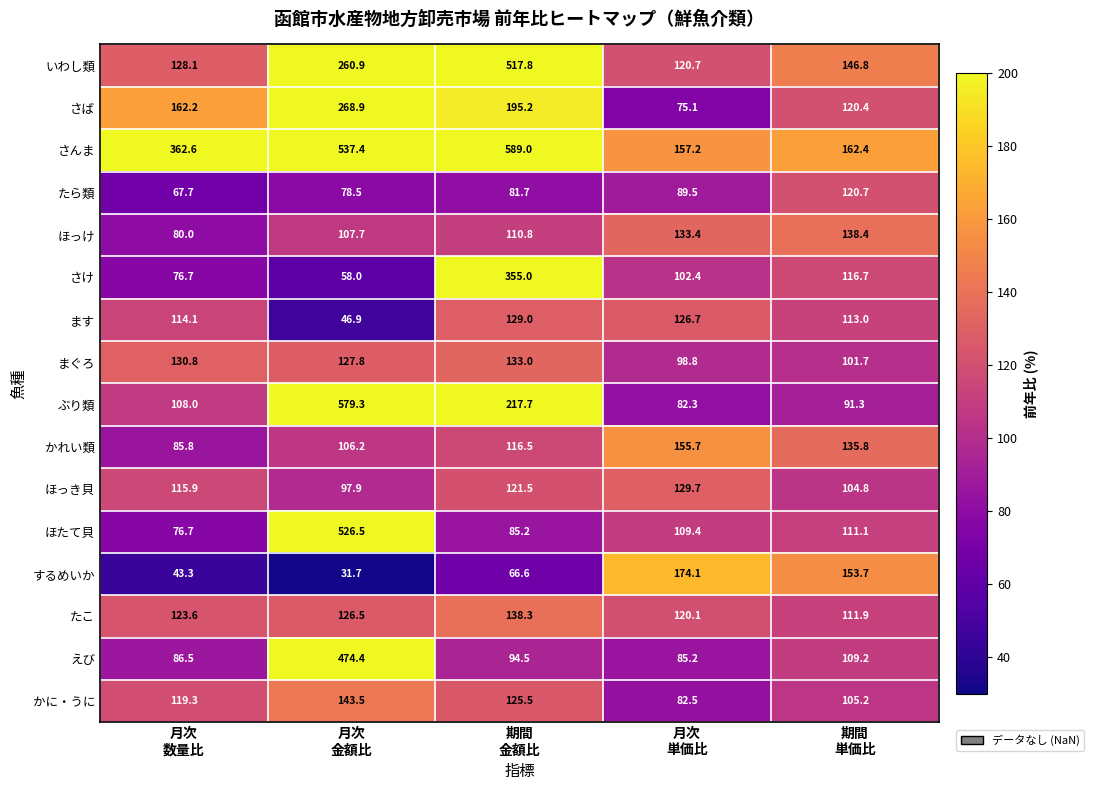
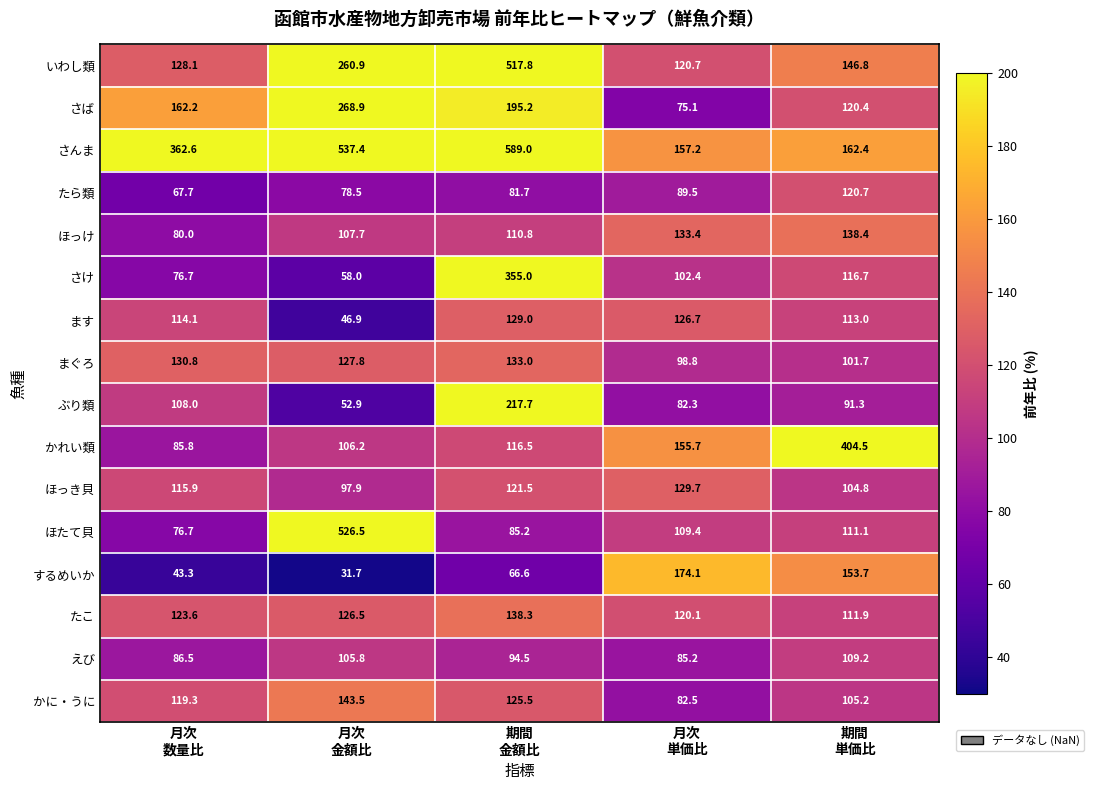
  {
    "いわし類": {
      "月次 数量比": 128.1,
      "月次 金額比": 260.9,
      "期間 金額比": 517.8,
      "月次 単価比": 120.7,
      "期間 単価比": 146.8
    },
    "さば": {
      "月次 数量比": 162.2,
      "月次 金額比": 268.9,
      "期間 金額比": 195.2,
      "月次 単価比": 75.1,
      "期間 単価比": 120.4
    },
    "さんま": {
      "月次 数量比": 362.6,
      "月次 金額比": 537.4,
      "期間 金額比": 589.0,
      "月次 単価比": 157.2,
      "期間 単価比": 162.4
    },
    "たら類": {
      "月次 数量比": 67.7,
      "月次 金額比": 78.5,
      "期間 金額比": 81.7,
      "月次 単価比": 89.5,
      "期間 単価比": 120.7
    },
    "ほっけ": {
      "月次 数量比": 80.0,
      "月次 金額比": 107.7,
      "期間 金額比": 110.8,
      "月次 単価比": 133.4,
      "期間 単価比": 138.4
    },
    "さけ": {
      "月次 数量比": 76.7,
      "月次 金額比": 58.0,
      "期間 金額比": 355.0,
      "月次 単価比": 102.4,
      "期間 単価比": 116.7
    },
    "ます": {
      "月次 数量比": 114.1,
      "月次 金額比": 46.9,
      "期間 金額比": 129.0,
      "月次 単価比": 126.7,
      "期間 単価比": 113.0
    },
    "まぐろ": {
      "月次 数量比": 130.8,
      "月次 金額比": 127.8,
      "期間 金額比": 133.0,
      "月次 単価比": 98.8,
      "期間 単価比": 101.7
    },
    "ぶり類": {
      "月次 数量比": 108.0,
-     "月次 金額比": 579.3,
+     "月次 金額比": 52.9,
      "期間 金額比": 217.7,
      "月次 単価比": 82.3,
      "期間 単価比": 91.3
    },
    "かれい類": {
      "月次 数量比": 85.8,
      "月次 金額比": 106.2,
      "期間 金額比": 116.5,
      "月次 単価比": 155.7,
-     "期間 単価比": 135.8
+     "期間 単価比": 404.5
    },
    "ほっき貝": {
      "月次 数量比": 115.9,
      "月次 金額比": 97.9,
      "期間 金額比": 121.5,
      "月次 単価比": 129.7,
      "期間 単価比": 104.8
    },
    "ほたて貝": {
      "月次 数量比": 76.7,
      "月次 金額比": 526.5,
      "期間 金額比": 85.2,
      "月次 単価比": 109.4,
      "期間 単価比": 111.1
    },
    "するめいか": {
      "月次 数量比": 43.3,
      "月次 金額比": 31.7,
      "期間 金額比": 66.6,
      "月次 単価比": 174.1,
      "期間 単価比": 153.7
    },
    "たこ": {
      "月次 数量比": 123.6,
      "月次 金額比": 126.5,
      "期間 金額比": 138.3,
      "月次 単価比": 120.1,
      "期間 単価比": 111.9
    },
    "えび": {
      "月次 数量比": 86.5,
-     "月次 金額比": 474.4,
+     "月次 金額比": 105.8,
      "期間 金額比": 94.5,
      "月次 単価比": 85.2,
      "期間 単価比": 109.2
    },
    "かに・うに": {
      "月次 数量比": 119.3,
      "月次 金額比": 143.5,
      "期間 金額比": 125.5,
      "月次 単価比": 82.5,
      "期間 単価比": 105.2
    }
  }
